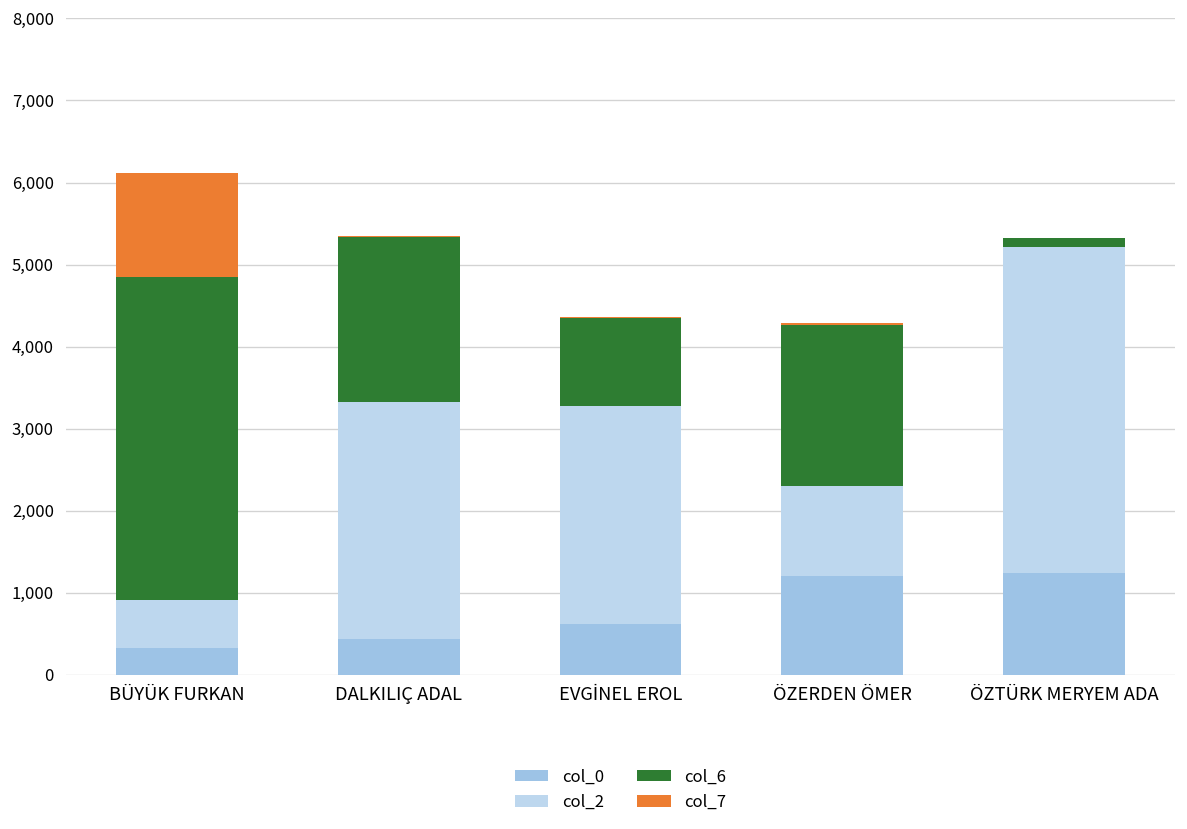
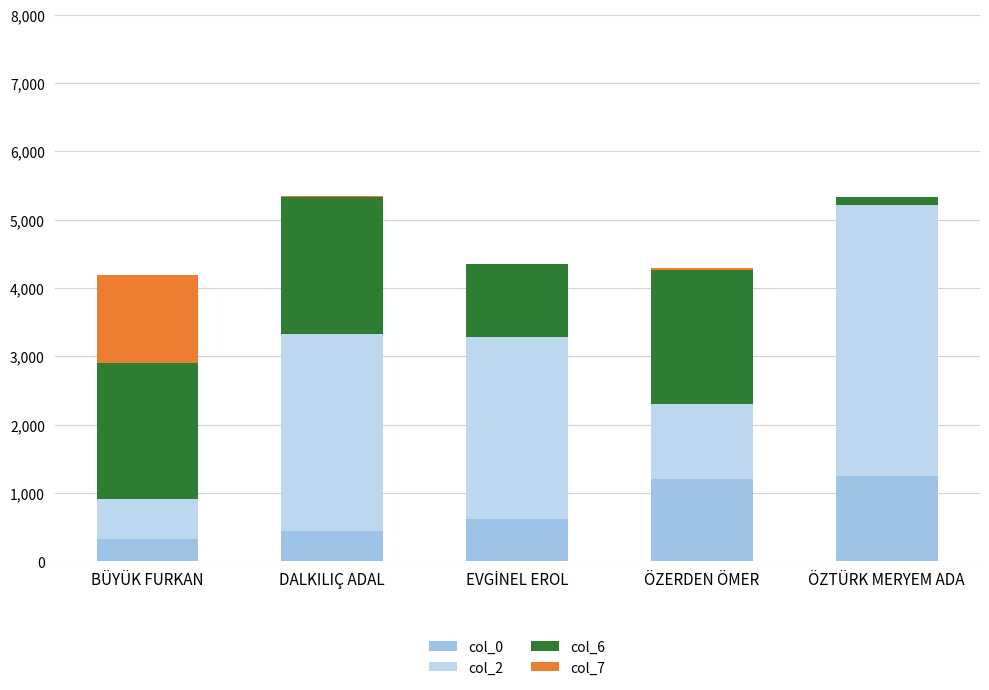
  {
    "col_6": {
-     "BÜYÜK FURKAN": "3,900",
+     "BÜYÜK FURKAN": "2,000",
      "DALKILIÇ ADAL": "2,000",
      "EVGİNEL EROL": "1,100",
      "ÖZERDEN ÖMER": "2,000",
      "ÖZTÜRK MERYEM ADA": "100"
    },
    "col_7": {
      "BÜYÜK FURKAN": "1,300",
      "ÖZTÜRK MERYEM ADA": "0"
    }
  }
